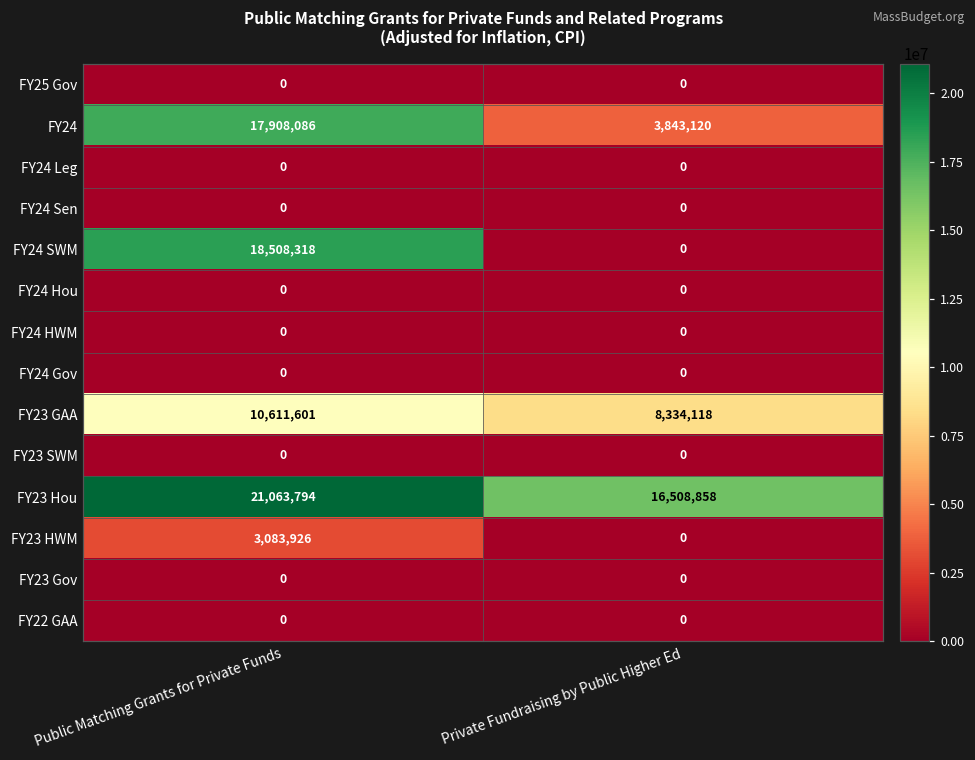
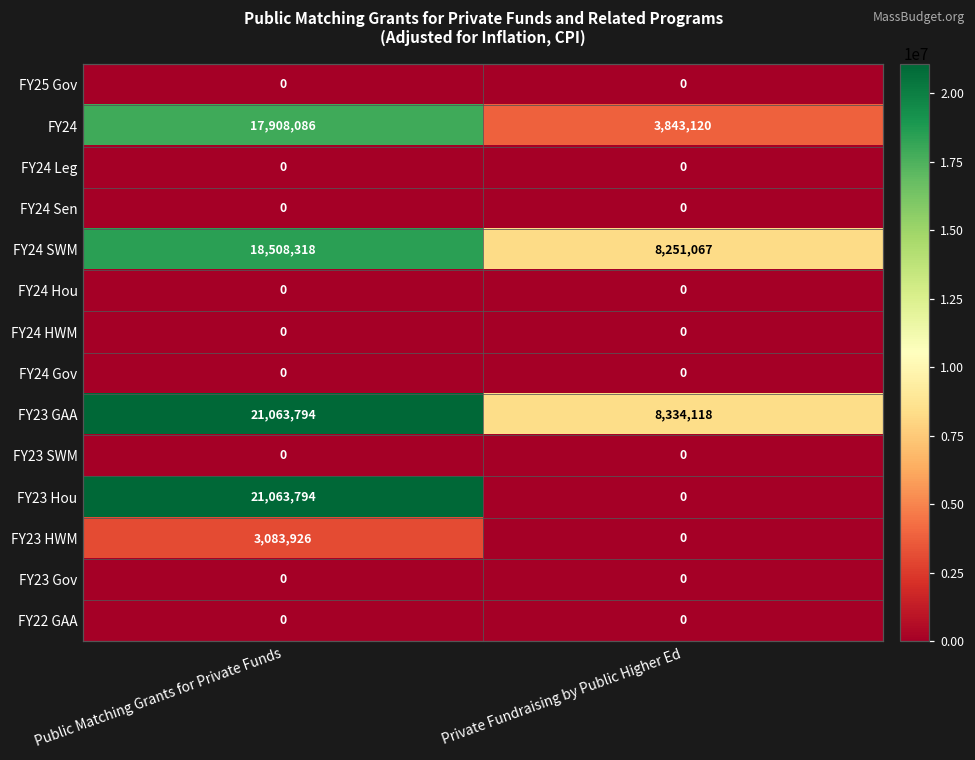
  {
    "FY25 Gov": {
      "Public Matching Grants for Private Funds": "0",
      "Private Fundraising by Public Higher Ed": "0"
    },
    "FY24": {
      "Public Matching Grants for Private Funds": "17,908,086",
      "Private Fundraising by Public Higher Ed": "3,843,120"
    },
    "FY24 Leg": {
      "Public Matching Grants for Private Funds": "0",
      "Private Fundraising by Public Higher Ed": "0"
    },
    "FY24 Sen": {
      "Public Matching Grants for Private Funds": "0",
      "Private Fundraising by Public Higher Ed": "0"
    },
    "FY24 SWM": {
      "Public Matching Grants for Private Funds": "18,508,318",
-     "Private Fundraising by Public Higher Ed": "0"
+     "Private Fundraising by Public Higher Ed": "8,251,067"
    },
    "FY24 Hou": {
      "Public Matching Grants for Private Funds": "0",
      "Private Fundraising by Public Higher Ed": "0"
    },
    "FY24 HWM": {
      "Public Matching Grants for Private Funds": "0",
      "Private Fundraising by Public Higher Ed": "0"
    },
    "FY24 Gov": {
      "Public Matching Grants for Private Funds": "0",
      "Private Fundraising by Public Higher Ed": "0"
    },
    "FY23 GAA": {
-     "Public Matching Grants for Private Funds": "10,611,601",
+     "Public Matching Grants for Private Funds": "21,063,794",
      "Private Fundraising by Public Higher Ed": "8,334,118"
    },
    "FY23 SWM": {
      "Public Matching Grants for Private Funds": "0",
      "Private Fundraising by Public Higher Ed": "0"
    },
    "FY23 Hou": {
      "Public Matching Grants for Private Funds": "21,063,794",
-     "Private Fundraising by Public Higher Ed": "16,508,858"
+     "Private Fundraising by Public Higher Ed": "0"
    },
    "FY23 HWM": {
      "Public Matching Grants for Private Funds": "3,083,926",
      "Private Fundraising by Public Higher Ed": "0"
    },
    "FY23 Gov": {
      "Public Matching Grants for Private Funds": "0",
      "Private Fundraising by Public Higher Ed": "0"
    },
    "FY22 GAA": {
      "Public Matching Grants for Private Funds": "0",
      "Private Fundraising by Public Higher Ed": "0"
    }
  }
